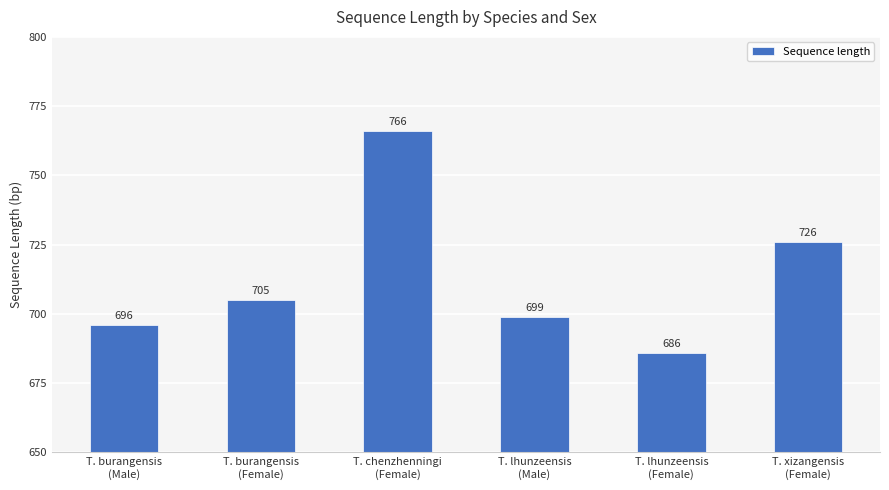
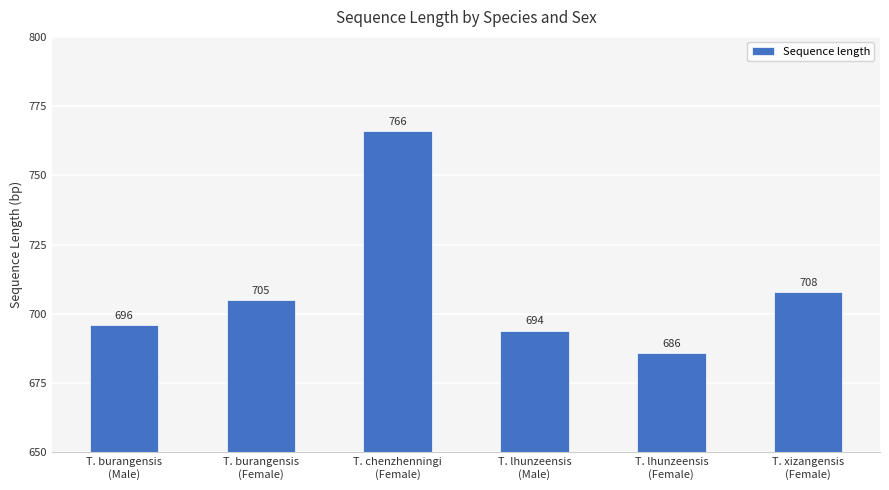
  {
    "T. burangensis (Male)": 696,
    "T. burangensis (Female)": 705,
    "T. chenzhenningi (Female)": 766,
-   "T. lhunzeensis (Male)": 699,
+   "T. lhunzeensis (Male)": 694,
    "T. lhunzeensis (Female)": 686,
-   "T. xizangensis (Female)": 726
+   "T. xizangensis (Female)": 708
  }
